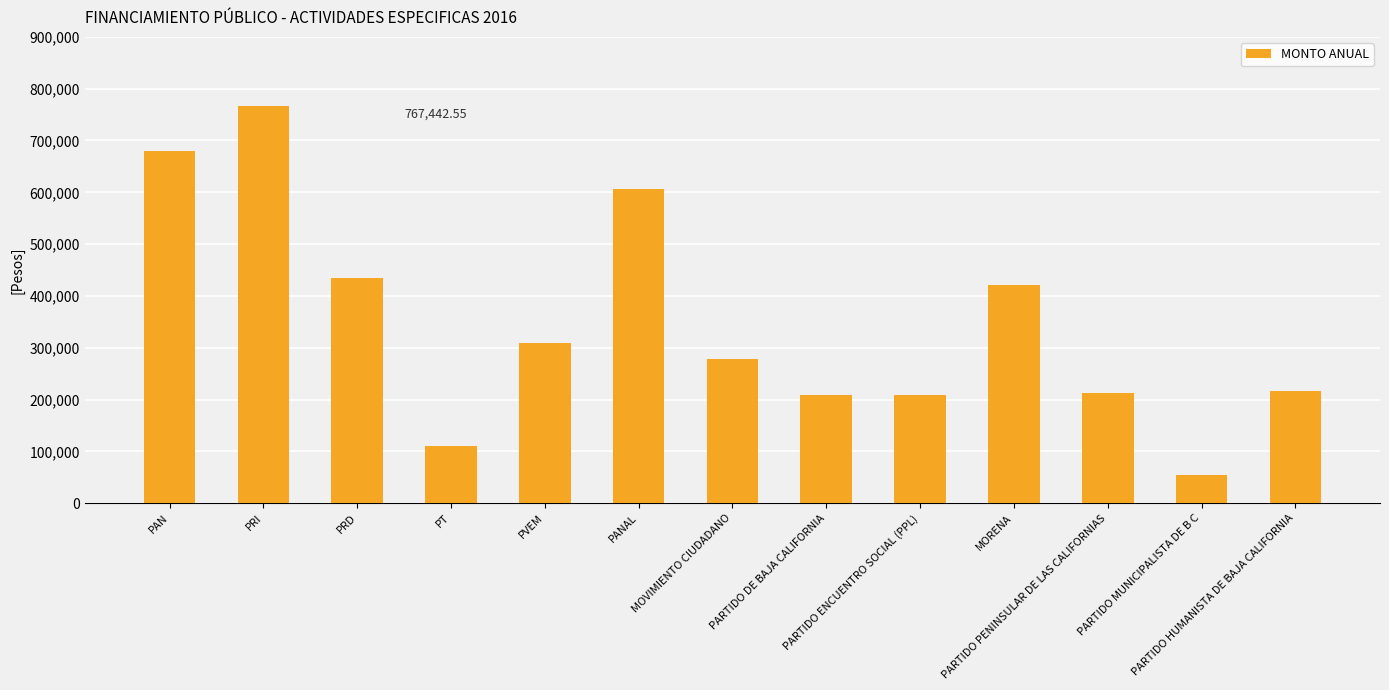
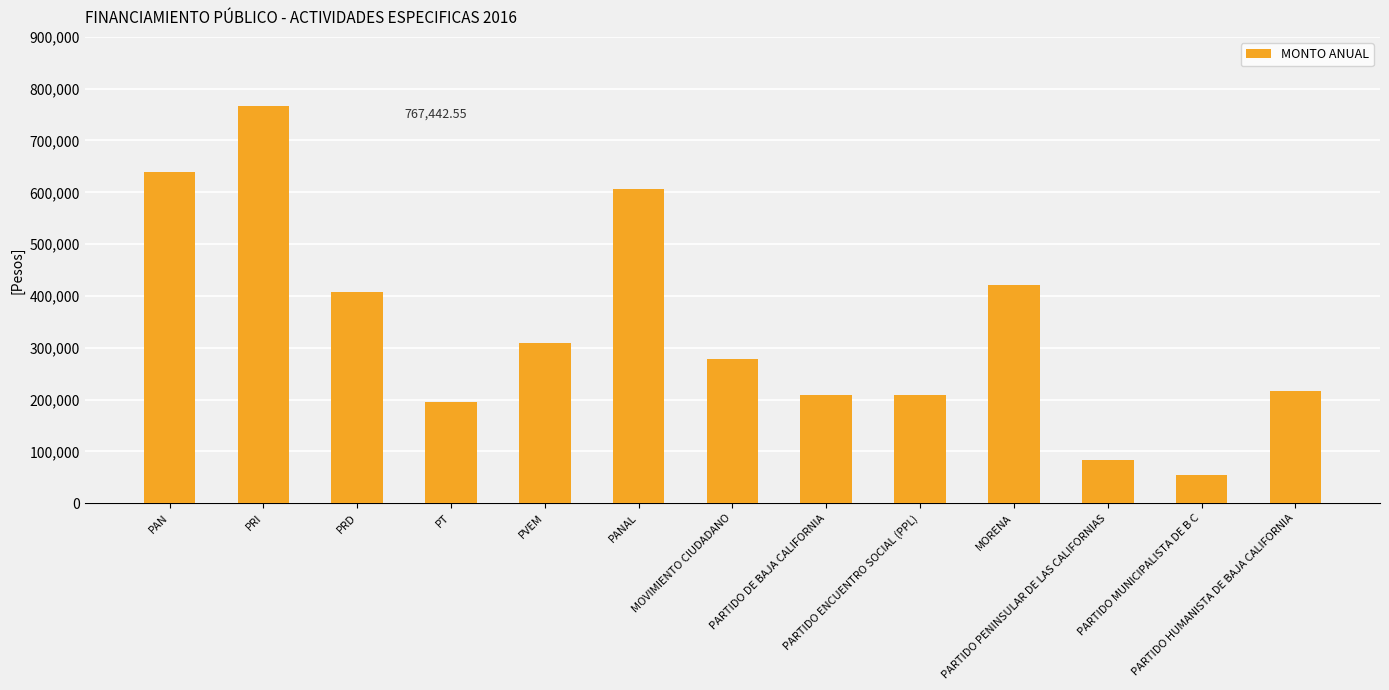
  {
-   "PAN": "680,000",
+   "PAN": "640,000",
    "PRI": "770,000",
-   "PRD": "440,000",
-   "PT": "110,000",
+   "PRD": "410,000",
+   "PT": "200,000",
    "PVEM": "310,000",
    "PANAL": "610,000",
    "MOVIMIENTO CIUDADANO": "280,000",
    "PARTIDO DE BAJA CALIFORNIA": "210,000",
    "PARTIDO ENCUENTRO SOCIAL (PPL)": "210,000",
    "MORENA": "420,000",
-   "PARTIDO PENINSULAR DE LAS CALIFORNIAS": "210,000",
+   "PARTIDO PENINSULAR DE LAS CALIFORNIAS": "80,000",
    "PARTIDO MUNICIPALISTA DE B C": "50,000",
    "PARTIDO HUMANISTA DE BAJA CALIFORNIA": "220,000"
  }
